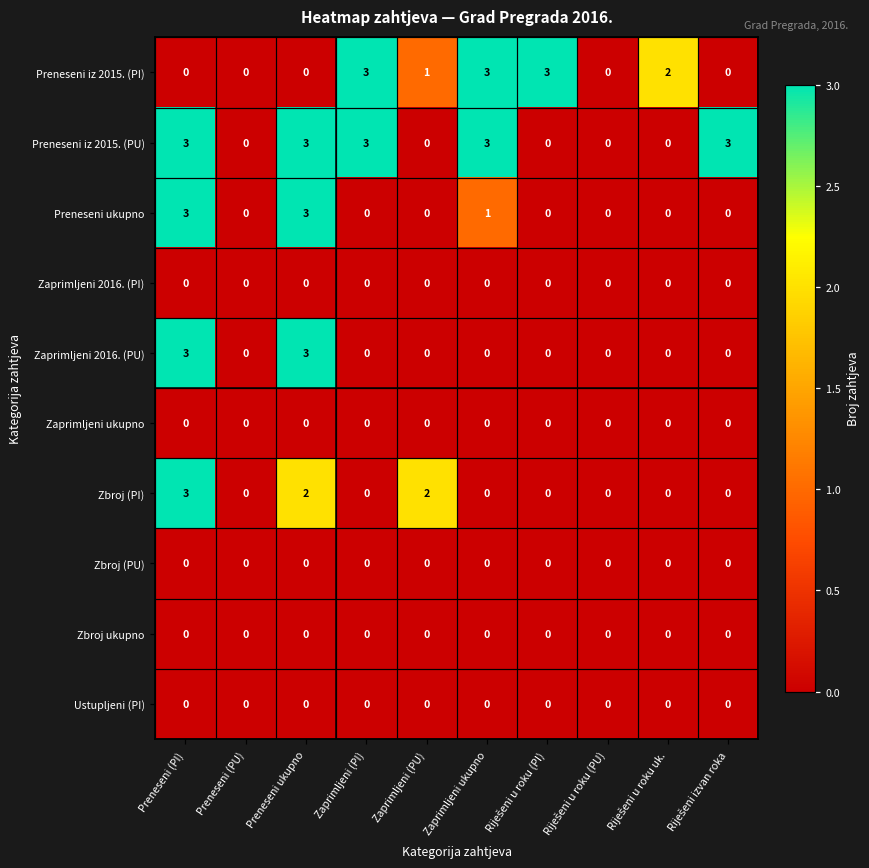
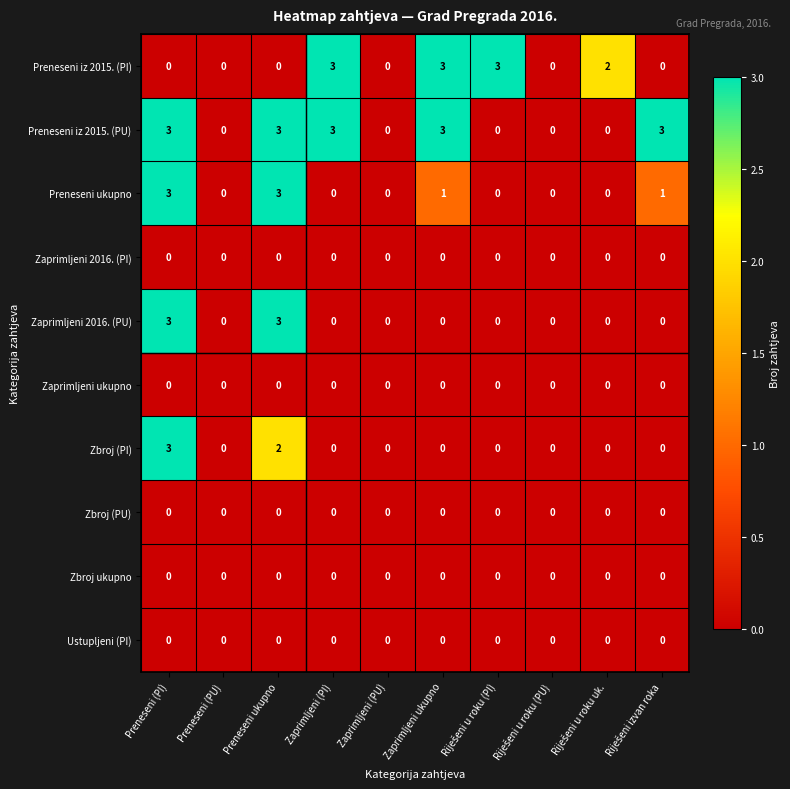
  {
    "Preneseni iz 2015. (PI)": {
      "Preneseni (PI)": 0,
      "Preneseni (PU)": 0,
      "Preneseni ukupno": 0,
      "Zaprimljeni (PI)": 3,
-     "Zaprimljeni (PU)": 1,
+     "Zaprimljeni (PU)": 0,
      "Zaprimljeni ukupno": 3,
      "Riješeni u roku (PI)": 3,
      "Riješeni u roku (PU)": 0,
      "Riješeni u roku uk.": 2,
      "Riješeni izvan roka": 0
    },
    "Preneseni iz 2015. (PU)": {
      "Preneseni (PI)": 3,
      "Preneseni (PU)": 0,
      "Preneseni ukupno": 3,
      "Zaprimljeni (PI)": 3,
      "Zaprimljeni (PU)": 0,
      "Zaprimljeni ukupno": 3,
      "Riješeni u roku (PI)": 0,
      "Riješeni u roku (PU)": 0,
      "Riješeni u roku uk.": 0,
      "Riješeni izvan roka": 3
    },
    "Preneseni ukupno": {
      "Preneseni (PI)": 3,
      "Preneseni (PU)": 0,
      "Preneseni ukupno": 3,
      "Zaprimljeni (PI)": 0,
      "Zaprimljeni (PU)": 0,
      "Zaprimljeni ukupno": 1,
      "Riješeni u roku (PI)": 0,
      "Riješeni u roku (PU)": 0,
      "Riješeni u roku uk.": 0,
-     "Riješeni izvan roka": 0
+     "Riješeni izvan roka": 1
    },
    "Zaprimljeni 2016. (PI)": {
      "Preneseni (PI)": 0,
      "Preneseni (PU)": 0,
      "Preneseni ukupno": 0,
      "Zaprimljeni (PI)": 0,
      "Zaprimljeni (PU)": 0,
      "Zaprimljeni ukupno": 0,
      "Riješeni u roku (PI)": 0,
      "Riješeni u roku (PU)": 0,
      "Riješeni u roku uk.": 0,
      "Riješeni izvan roka": 0
    },
    "Zaprimljeni 2016. (PU)": {
      "Preneseni (PI)": 3,
      "Preneseni (PU)": 0,
      "Preneseni ukupno": 3,
      "Zaprimljeni (PI)": 0,
      "Zaprimljeni (PU)": 0,
      "Zaprimljeni ukupno": 0,
      "Riješeni u roku (PI)": 0,
      "Riješeni u roku (PU)": 0,
      "Riješeni u roku uk.": 0,
      "Riješeni izvan roka": 0
    },
    "Zaprimljeni ukupno": {
      "Preneseni (PI)": 0,
      "Preneseni (PU)": 0,
      "Preneseni ukupno": 0,
      "Zaprimljeni (PI)": 0,
      "Zaprimljeni (PU)": 0,
      "Zaprimljeni ukupno": 0,
      "Riješeni u roku (PI)": 0,
      "Riješeni u roku (PU)": 0,
      "Riješeni u roku uk.": 0,
      "Riješeni izvan roka": 0
    },
    "Zbroj (PI)": {
      "Preneseni (PI)": 3,
      "Preneseni (PU)": 0,
      "Preneseni ukupno": 2,
      "Zaprimljeni (PI)": 0,
-     "Zaprimljeni (PU)": 2,
+     "Zaprimljeni (PU)": 0,
      "Zaprimljeni ukupno": 0,
      "Riješeni u roku (PI)": 0,
      "Riješeni u roku (PU)": 0,
      "Riješeni u roku uk.": 0,
      "Riješeni izvan roka": 0
    },
    "Zbroj (PU)": {
      "Preneseni (PI)": 0,
      "Preneseni (PU)": 0,
      "Preneseni ukupno": 0,
      "Zaprimljeni (PI)": 0,
      "Zaprimljeni (PU)": 0,
      "Zaprimljeni ukupno": 0,
      "Riješeni u roku (PI)": 0,
      "Riješeni u roku (PU)": 0,
      "Riješeni u roku uk.": 0,
      "Riješeni izvan roka": 0
    },
    "Zbroj ukupno": {
      "Preneseni (PI)": 0,
      "Preneseni (PU)": 0,
      "Preneseni ukupno": 0,
      "Zaprimljeni (PI)": 0,
      "Zaprimljeni (PU)": 0,
      "Zaprimljeni ukupno": 0,
      "Riješeni u roku (PI)": 0,
      "Riješeni u roku (PU)": 0,
      "Riješeni u roku uk.": 0,
      "Riješeni izvan roka": 0
    },
    "Ustupljeni (PI)": {
      "Preneseni (PI)": 0,
      "Preneseni (PU)": 0,
      "Preneseni ukupno": 0,
      "Zaprimljeni (PI)": 0,
      "Zaprimljeni (PU)": 0,
      "Zaprimljeni ukupno": 0,
      "Riješeni u roku (PI)": 0,
      "Riješeni u roku (PU)": 0,
      "Riješeni u roku uk.": 0,
      "Riješeni izvan roka": 0
    }
  }
